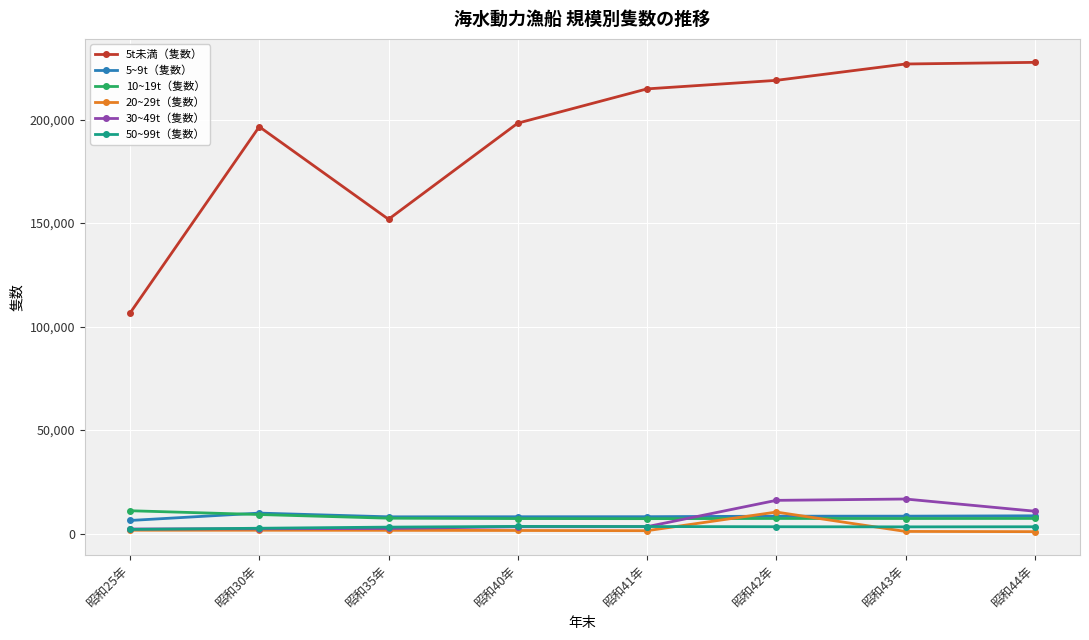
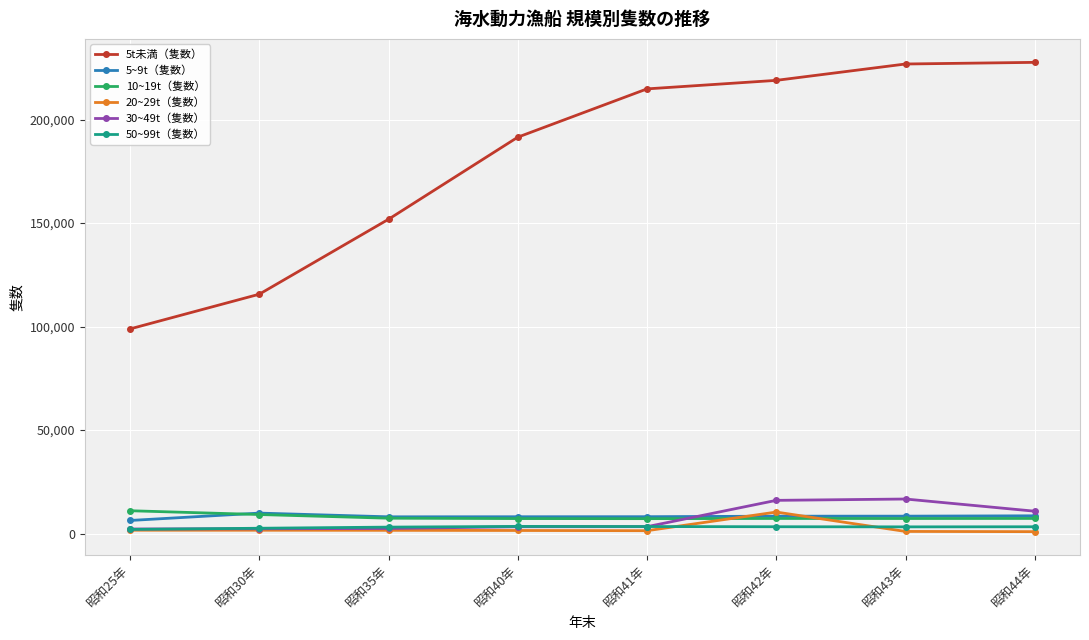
  {
    "5t未満（隻数）": {
-     "昭和25年": "107,000",
-     "昭和30年": "197,000",
+     "昭和25年": "99,000",
+     "昭和30年": "116,000",
      "昭和35年": "152,000",
-     "昭和40年": "198,000",
+     "昭和40年": "191,000",
      "昭和41年": "215,000",
      "昭和42年": "219,000",
      "昭和43年": "227,000",
      "昭和44年": "228,000"
    },
    "5~9t（隻数）": {
      "昭和25年": "6,000",
      "昭和44年": "9,000"
    },
    "20~29t（隻数）": {
      "昭和40年": "2,000",
      "昭和41年": "1,000",
      "昭和42年": "10,000",
      "昭和43年": "1,000",
      "昭和44年": "1,000"
    },
    "30~49t（隻数）": {
      "昭和42年": "16,000",
      "昭和43年": "17,000",
      "昭和44年": "11,000"
    }
  }
